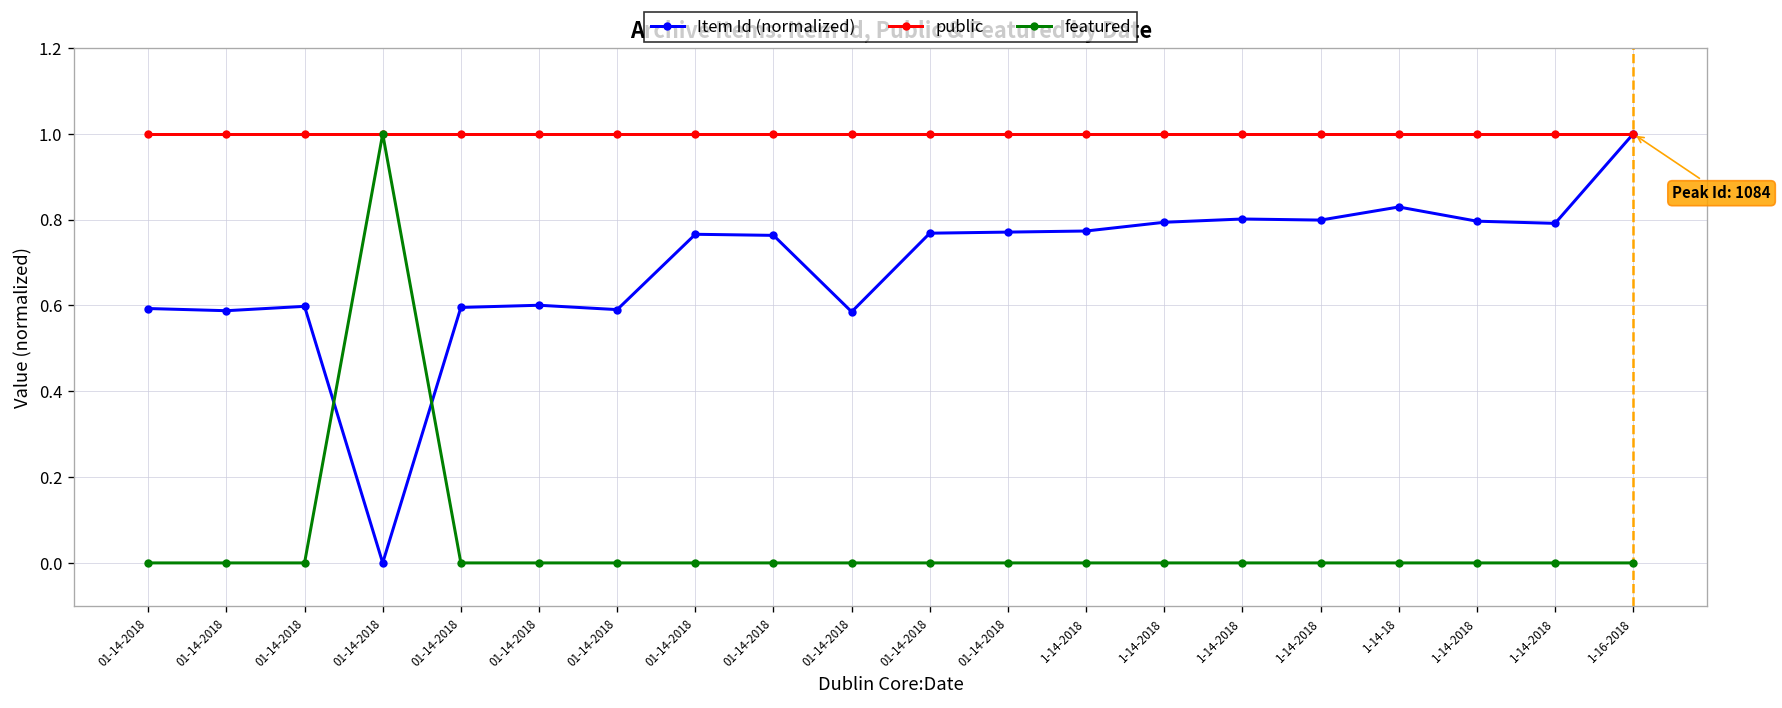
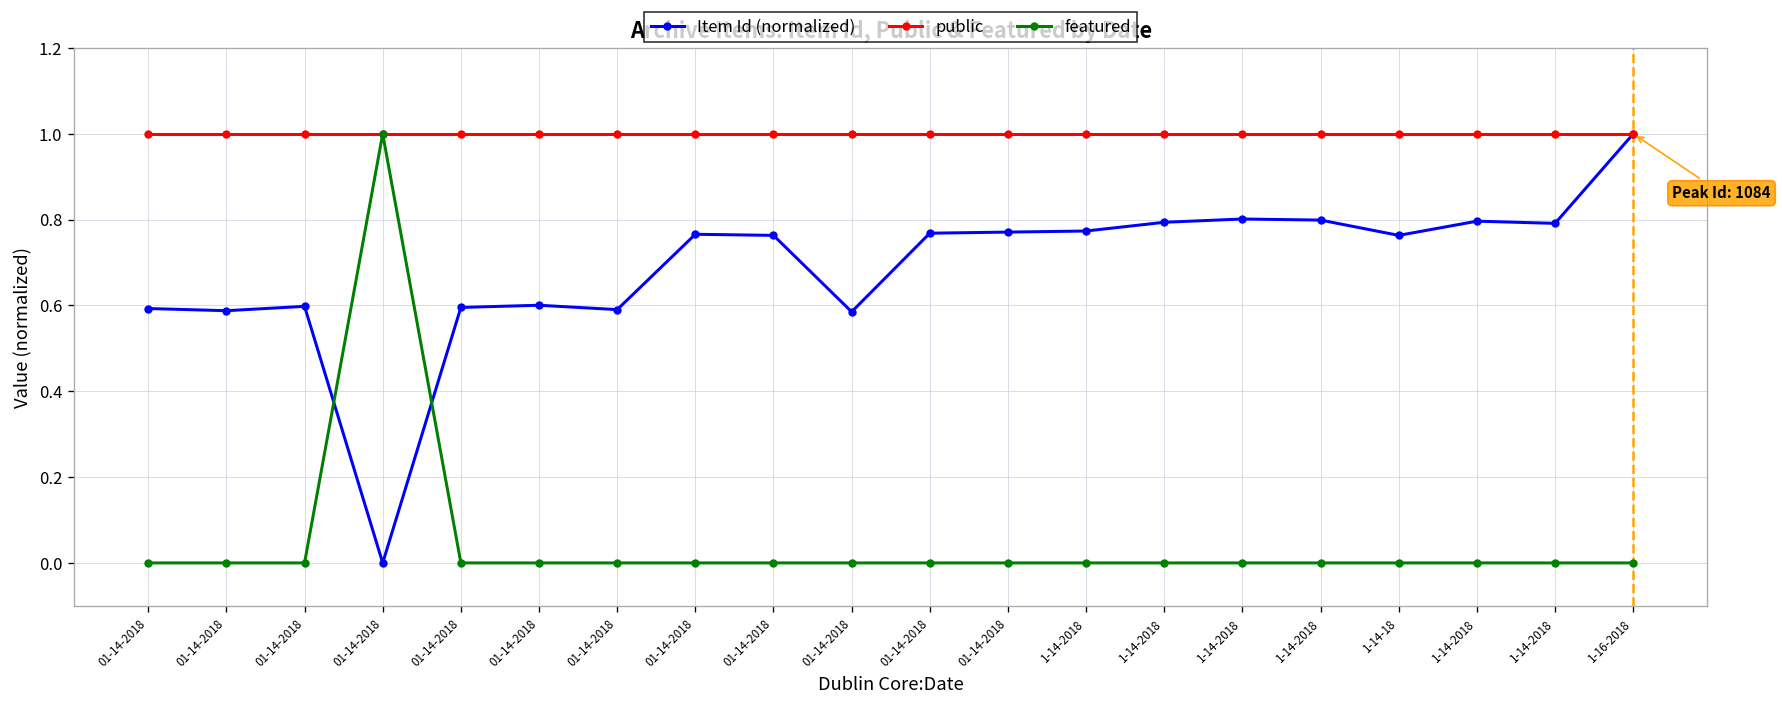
  {
    "Item Id (normalized)": {
-     "1-14-18": 0.83
+     "1-14-18": 0.76
    },
    "public": {
      "1-14-18": 1.00
    },
    "featured": {
      "1-14-18": 0.00,
      "1-16-2018": 0.00
    }
  }
